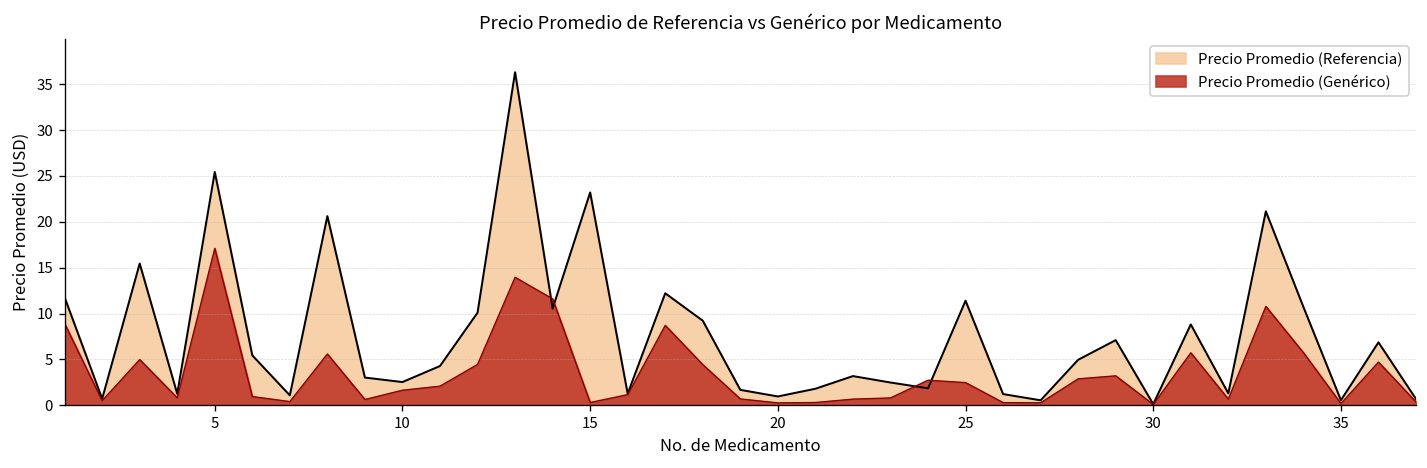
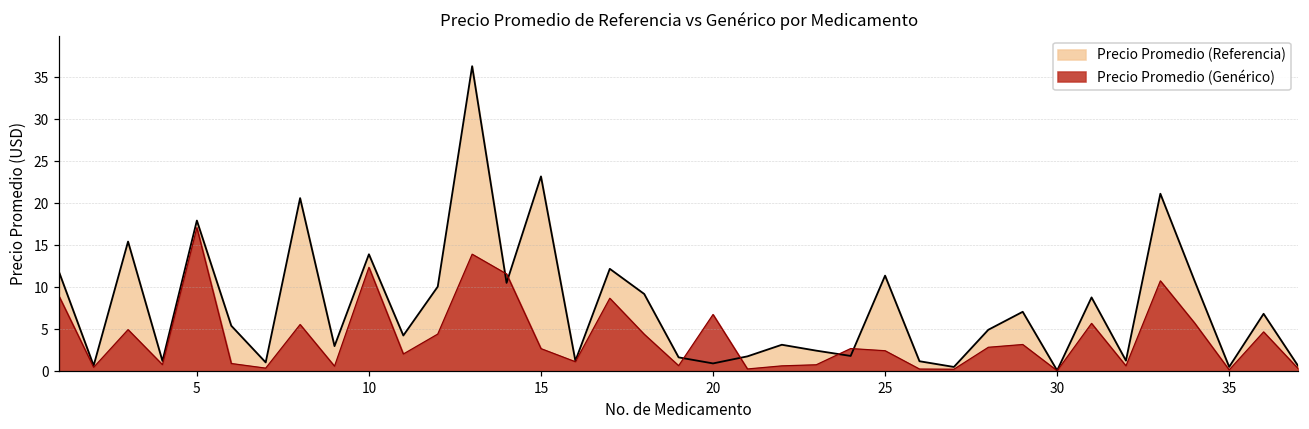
  {
    "Precio Promedio (Referencia)": {
-     "5": 25,
-     "10": 3,
+     "5": 18,
+     "10": 14,
      "15": 23,
      "20": 1,
      "25": 11,
      "35": 1
    },
    "Precio Promedio (Genérico)": {
      "5": 17,
-     "10": 2,
-     "15": 0,
-     "20": 0,
+     "10": 12,
+     "15": 3,
+     "20": 7,
      "25": 2,
      "35": 0
    }
  }
